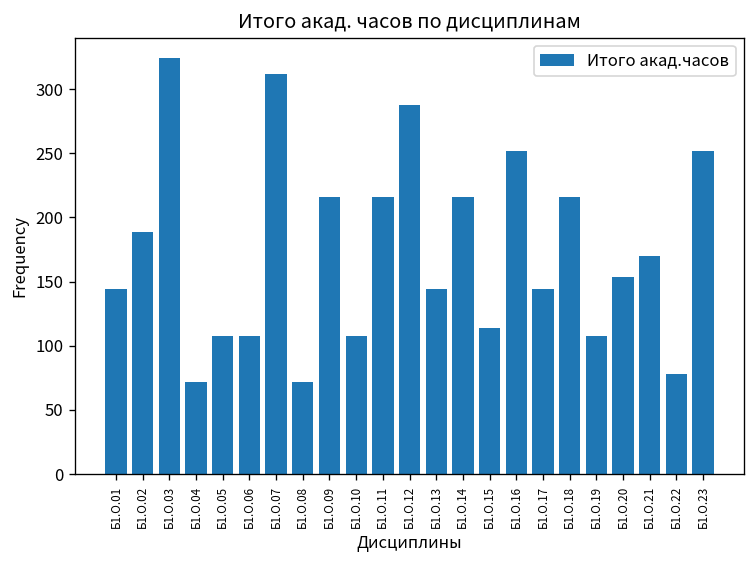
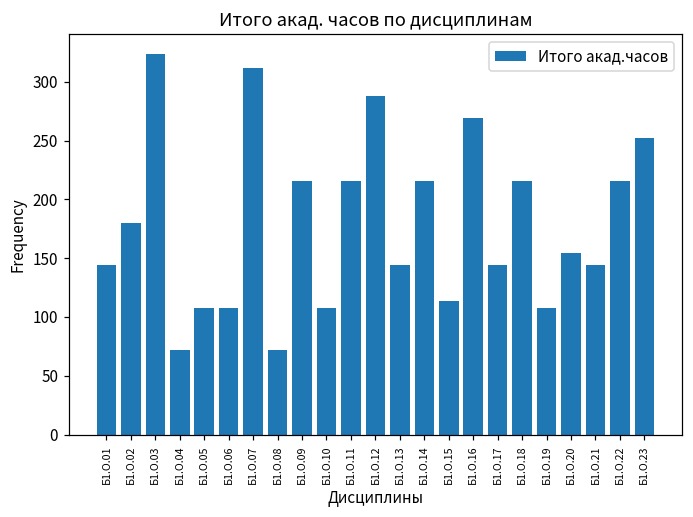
  {
    "Б1.О.01": 144,
-   "Б1.О.02": 189,
+   "Б1.О.02": 180,
    "Б1.О.03": 324,
    "Б1.О.04": 72,
    "Б1.О.05": 108,
    "Б1.О.06": 108,
    "Б1.О.07": 312,
    "Б1.О.08": 72,
    "Б1.О.09": 216,
    "Б1.О.10": 108,
    "Б1.О.11": 216,
    "Б1.О.12": 288,
    "Б1.О.13": 144,
    "Б1.О.14": 216,
    "Б1.О.15": 114,
-   "Б1.О.16": 252,
+   "Б1.О.16": 269,
    "Б1.О.17": 144,
    "Б1.О.18": 216,
    "Б1.О.19": 108,
    "Б1.О.20": 154,
-   "Б1.О.21": 170,
-   "Б1.О.22": 78,
+   "Б1.О.21": 144,
+   "Б1.О.22": 216,
    "Б1.О.23": 252
  }
